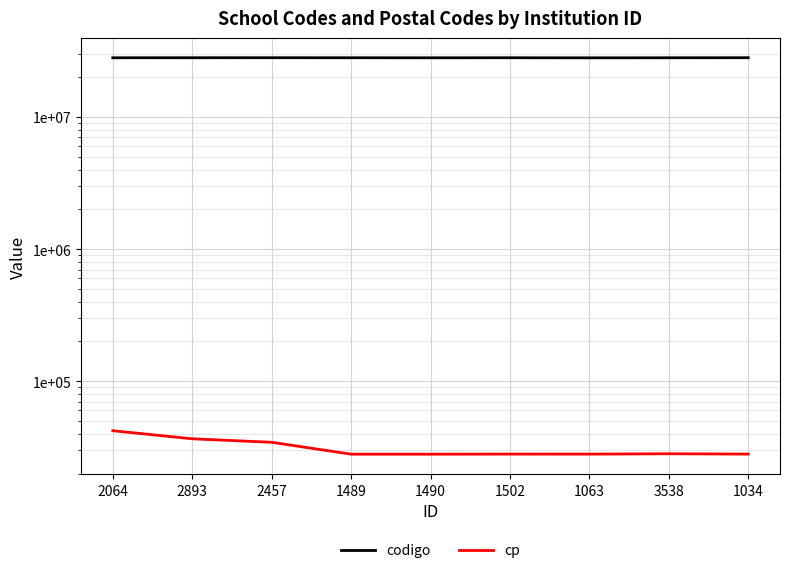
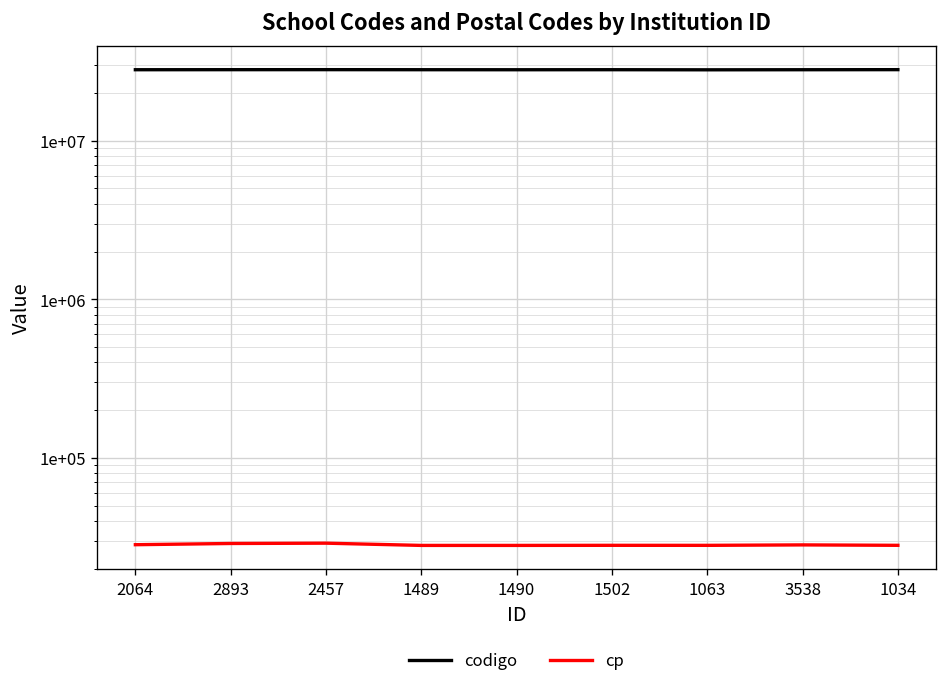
  {
    "codigo": {
      "2064": 28000000,
      "2893": 28000000,
      "2457": 28000000,
      "1489": 28000000,
      "1490": 28000000,
      "1502": 28000000,
      "1063": 28000000,
      "3538": 28000000,
      "1034": 28000000
    },
    "cp": {
-     "2064": 42000,
-     "2893": 37000,
-     "2457": 34000,
+     "2064": 28000,
+     "2893": 29000,
+     "2457": 29000,
      "1489": 28000,
      "1490": 28000,
      "1502": 28000,
      "1063": 28000,
      "3538": 28000,
      "1034": 28000
    }
  }
